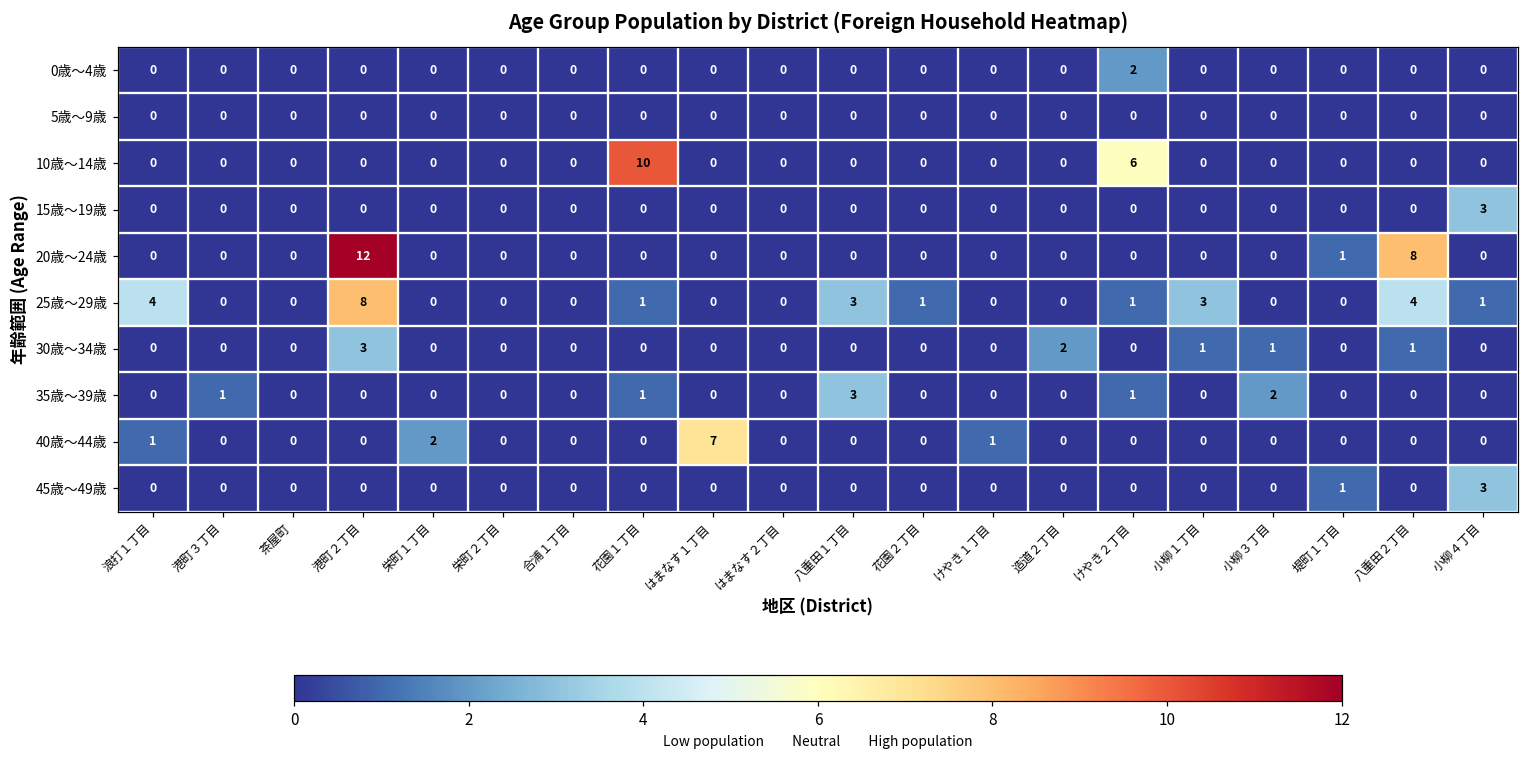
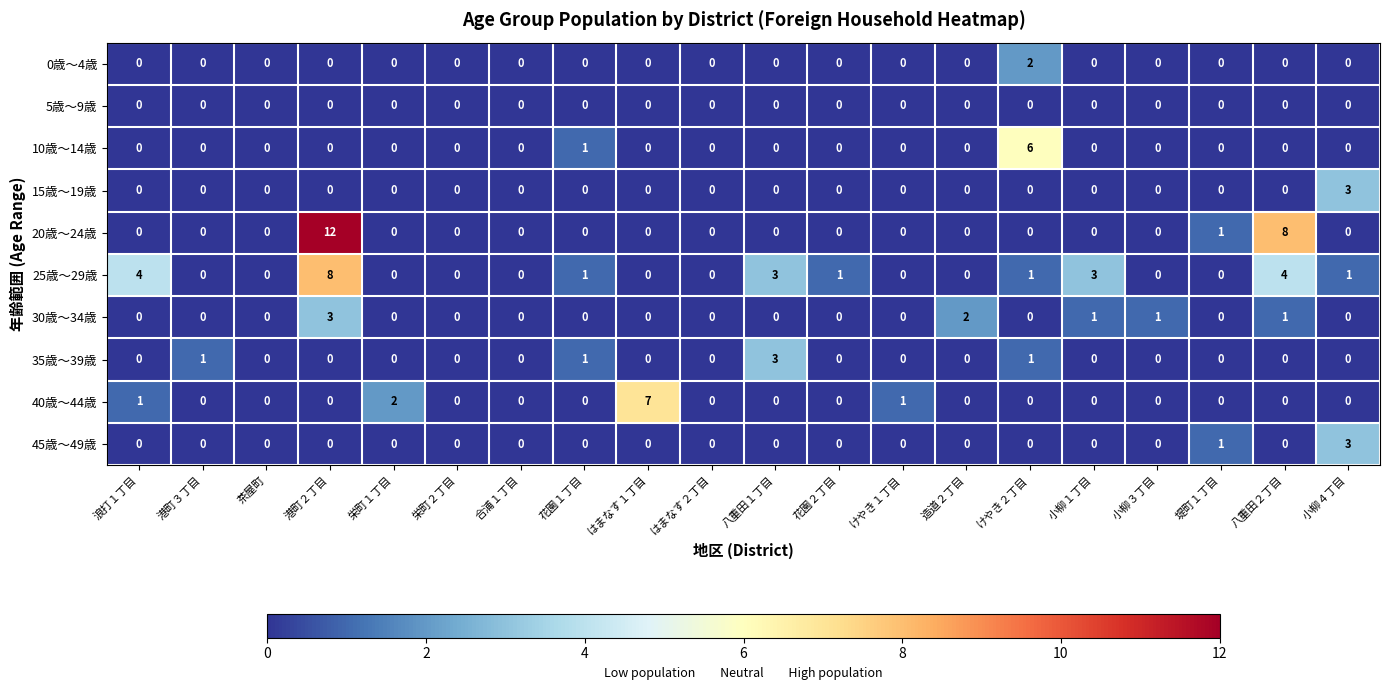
  {
    "0歳～4歳": {
      "浪打１丁目": 0,
      "港町３丁目": 0,
      "茶屋町": 0,
      "港町２丁目": 0,
      "栄町１丁目": 0,
      "栄町２丁目": 0,
      "合浦１丁目": 0,
      "花園１丁目": 0,
      "はまなす１丁目": 0,
      "はまなす２丁目": 0,
      "八重田１丁目": 0,
      "花園２丁目": 0,
      "けやき１丁目": 0,
      "造道２丁目": 0,
      "けやき２丁目": 2,
      "小柳１丁目": 0,
      "小柳３丁目": 0,
      "堤町１丁目": 0,
      "八重田２丁目": 0,
      "小柳４丁目": 0
    },
    "5歳～9歳": {
      "浪打１丁目": 0,
      "港町３丁目": 0,
      "茶屋町": 0,
      "港町２丁目": 0,
      "栄町１丁目": 0,
      "栄町２丁目": 0,
      "合浦１丁目": 0,
      "花園１丁目": 0,
      "はまなす１丁目": 0,
      "はまなす２丁目": 0,
      "八重田１丁目": 0,
      "花園２丁目": 0,
      "けやき１丁目": 0,
      "造道２丁目": 0,
      "けやき２丁目": 0,
      "小柳１丁目": 0,
      "小柳３丁目": 0,
      "堤町１丁目": 0,
      "八重田２丁目": 0,
      "小柳４丁目": 0
    },
    "10歳～14歳": {
      "浪打１丁目": 0,
      "港町３丁目": 0,
      "茶屋町": 0,
      "港町２丁目": 0,
      "栄町１丁目": 0,
      "栄町２丁目": 0,
      "合浦１丁目": 0,
-     "花園１丁目": 10,
+     "花園１丁目": 1,
      "はまなす１丁目": 0,
      "はまなす２丁目": 0,
      "八重田１丁目": 0,
      "花園２丁目": 0,
      "けやき１丁目": 0,
      "造道２丁目": 0,
      "けやき２丁目": 6,
      "小柳１丁目": 0,
      "小柳３丁目": 0,
      "堤町１丁目": 0,
      "八重田２丁目": 0,
      "小柳４丁目": 0
    },
    "15歳～19歳": {
      "浪打１丁目": 0,
      "港町３丁目": 0,
      "茶屋町": 0,
      "港町２丁目": 0,
      "栄町１丁目": 0,
      "栄町２丁目": 0,
      "合浦１丁目": 0,
      "花園１丁目": 0,
      "はまなす１丁目": 0,
      "はまなす２丁目": 0,
      "八重田１丁目": 0,
      "花園２丁目": 0,
      "けやき１丁目": 0,
      "造道２丁目": 0,
      "けやき２丁目": 0,
      "小柳１丁目": 0,
      "小柳３丁目": 0,
      "堤町１丁目": 0,
      "八重田２丁目": 0,
      "小柳４丁目": 3
    },
    "20歳～24歳": {
      "浪打１丁目": 0,
      "港町３丁目": 0,
      "茶屋町": 0,
      "港町２丁目": 12,
      "栄町１丁目": 0,
      "栄町２丁目": 0,
      "合浦１丁目": 0,
      "花園１丁目": 0,
      "はまなす１丁目": 0,
      "はまなす２丁目": 0,
      "八重田１丁目": 0,
      "花園２丁目": 0,
      "けやき１丁目": 0,
      "造道２丁目": 0,
      "けやき２丁目": 0,
      "小柳１丁目": 0,
      "小柳３丁目": 0,
      "堤町１丁目": 1,
      "八重田２丁目": 8,
      "小柳４丁目": 0
    },
    "25歳～29歳": {
      "浪打１丁目": 4,
      "港町３丁目": 0,
      "茶屋町": 0,
      "港町２丁目": 8,
      "栄町１丁目": 0,
      "栄町２丁目": 0,
      "合浦１丁目": 0,
      "花園１丁目": 1,
      "はまなす１丁目": 0,
      "はまなす２丁目": 0,
      "八重田１丁目": 3,
      "花園２丁目": 1,
      "けやき１丁目": 0,
      "造道２丁目": 0,
      "けやき２丁目": 1,
      "小柳１丁目": 3,
      "小柳３丁目": 0,
      "堤町１丁目": 0,
      "八重田２丁目": 4,
      "小柳４丁目": 1
    },
    "30歳～34歳": {
      "浪打１丁目": 0,
      "港町３丁目": 0,
      "茶屋町": 0,
      "港町２丁目": 3,
      "栄町１丁目": 0,
      "栄町２丁目": 0,
      "合浦１丁目": 0,
      "花園１丁目": 0,
      "はまなす１丁目": 0,
      "はまなす２丁目": 0,
      "八重田１丁目": 0,
      "花園２丁目": 0,
      "けやき１丁目": 0,
      "造道２丁目": 2,
      "けやき２丁目": 0,
      "小柳１丁目": 1,
      "小柳３丁目": 1,
      "堤町１丁目": 0,
      "八重田２丁目": 1,
      "小柳４丁目": 0
    },
    "35歳～39歳": {
      "浪打１丁目": 0,
      "港町３丁目": 1,
      "茶屋町": 0,
      "港町２丁目": 0,
      "栄町１丁目": 0,
      "栄町２丁目": 0,
      "合浦１丁目": 0,
      "花園１丁目": 1,
      "はまなす１丁目": 0,
      "はまなす２丁目": 0,
      "八重田１丁目": 3,
      "花園２丁目": 0,
      "けやき１丁目": 0,
      "造道２丁目": 0,
      "けやき２丁目": 1,
      "小柳１丁目": 0,
-     "小柳３丁目": 2,
+     "小柳３丁目": 0,
      "堤町１丁目": 0,
      "八重田２丁目": 0,
      "小柳４丁目": 0
    },
    "40歳～44歳": {
      "浪打１丁目": 1,
      "港町３丁目": 0,
      "茶屋町": 0,
      "港町２丁目": 0,
      "栄町１丁目": 2,
      "栄町２丁目": 0,
      "合浦１丁目": 0,
      "花園１丁目": 0,
      "はまなす１丁目": 7,
      "はまなす２丁目": 0,
      "八重田１丁目": 0,
      "花園２丁目": 0,
      "けやき１丁目": 1,
      "造道２丁目": 0,
      "けやき２丁目": 0,
      "小柳１丁目": 0,
      "小柳３丁目": 0,
      "堤町１丁目": 0,
      "八重田２丁目": 0,
      "小柳４丁目": 0
    },
    "45歳～49歳": {
      "浪打１丁目": 0,
      "港町３丁目": 0,
      "茶屋町": 0,
      "港町２丁目": 0,
      "栄町１丁目": 0,
      "栄町２丁目": 0,
      "合浦１丁目": 0,
      "花園１丁目": 0,
      "はまなす１丁目": 0,
      "はまなす２丁目": 0,
      "八重田１丁目": 0,
      "花園２丁目": 0,
      "けやき１丁目": 0,
      "造道２丁目": 0,
      "けやき２丁目": 0,
      "小柳１丁目": 0,
      "小柳３丁目": 0,
      "堤町１丁目": 1,
      "八重田２丁目": 0,
      "小柳４丁目": 3
    }
  }
